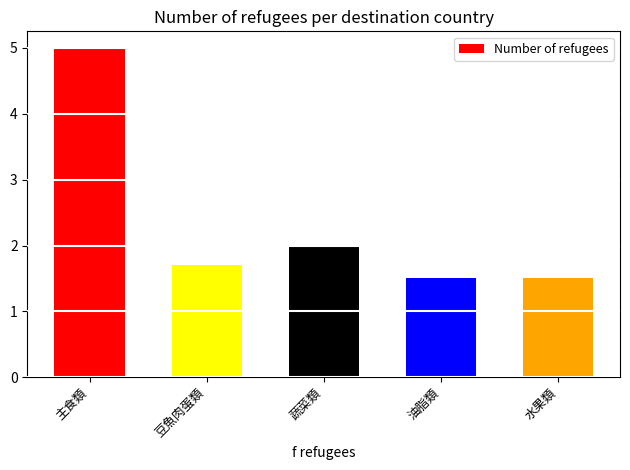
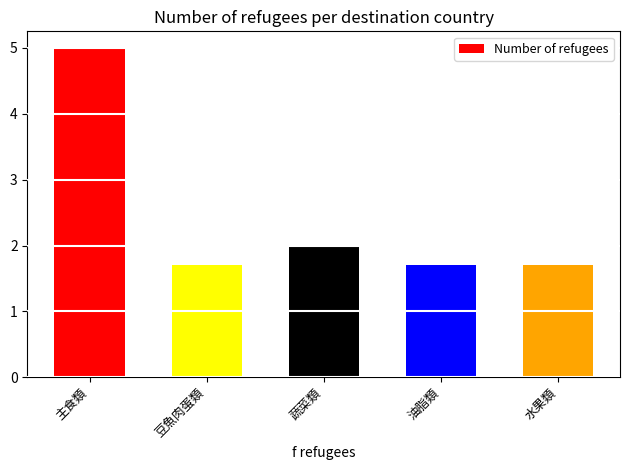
  {
    "主食類": 5.0,
    "豆魚肉蛋類": 1.7,
    "蔬菜類": 2.0,
-   "油脂類": 1.5,
-   "水果類": 1.5
+   "油脂類": 1.7,
+   "水果類": 1.7
  }
